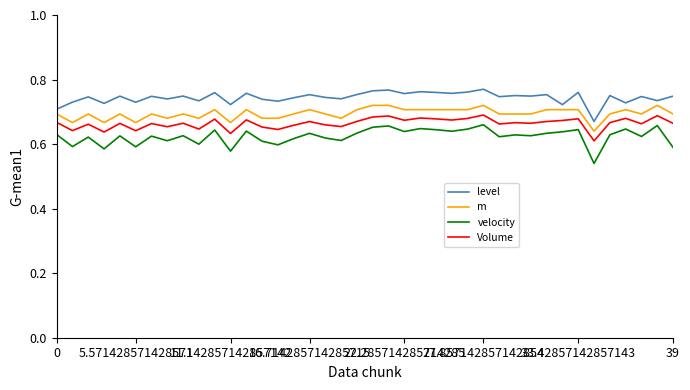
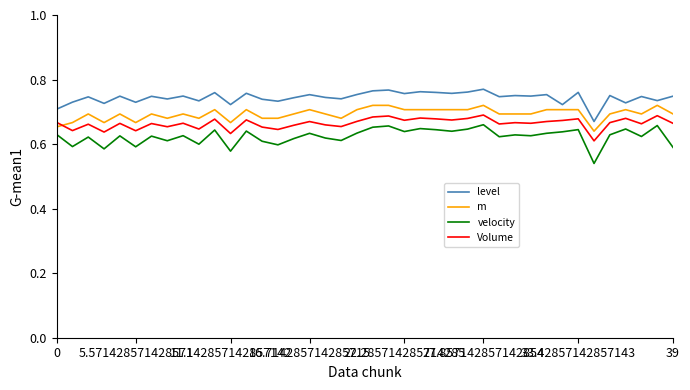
  {
    "level": {
      "0": 0.71,
      "39": 0.75
    },
    "m": {
-     "0": 0.69,
+     "0": 0.65,
      "39": 0.69
    },
    "velocity": {
      "0": 0.63,
      "39": 0.59
    },
    "Volume": {
      "0": 0.67,
      "39": 0.66
    }
  }
